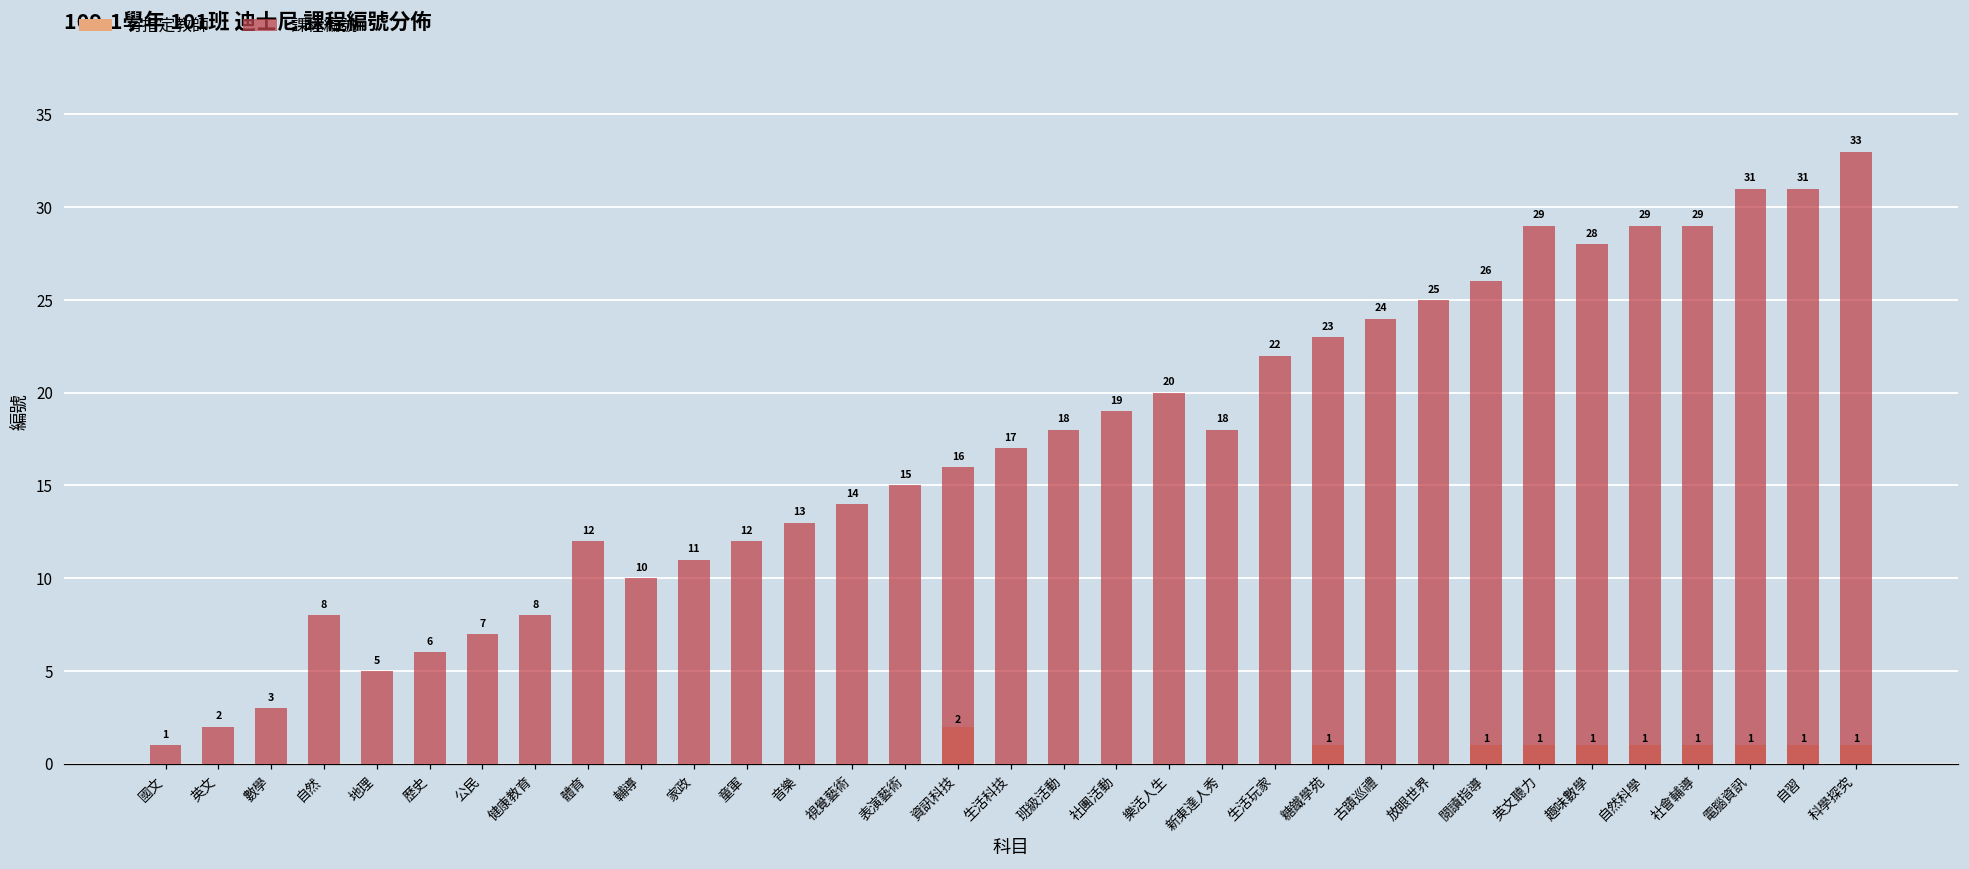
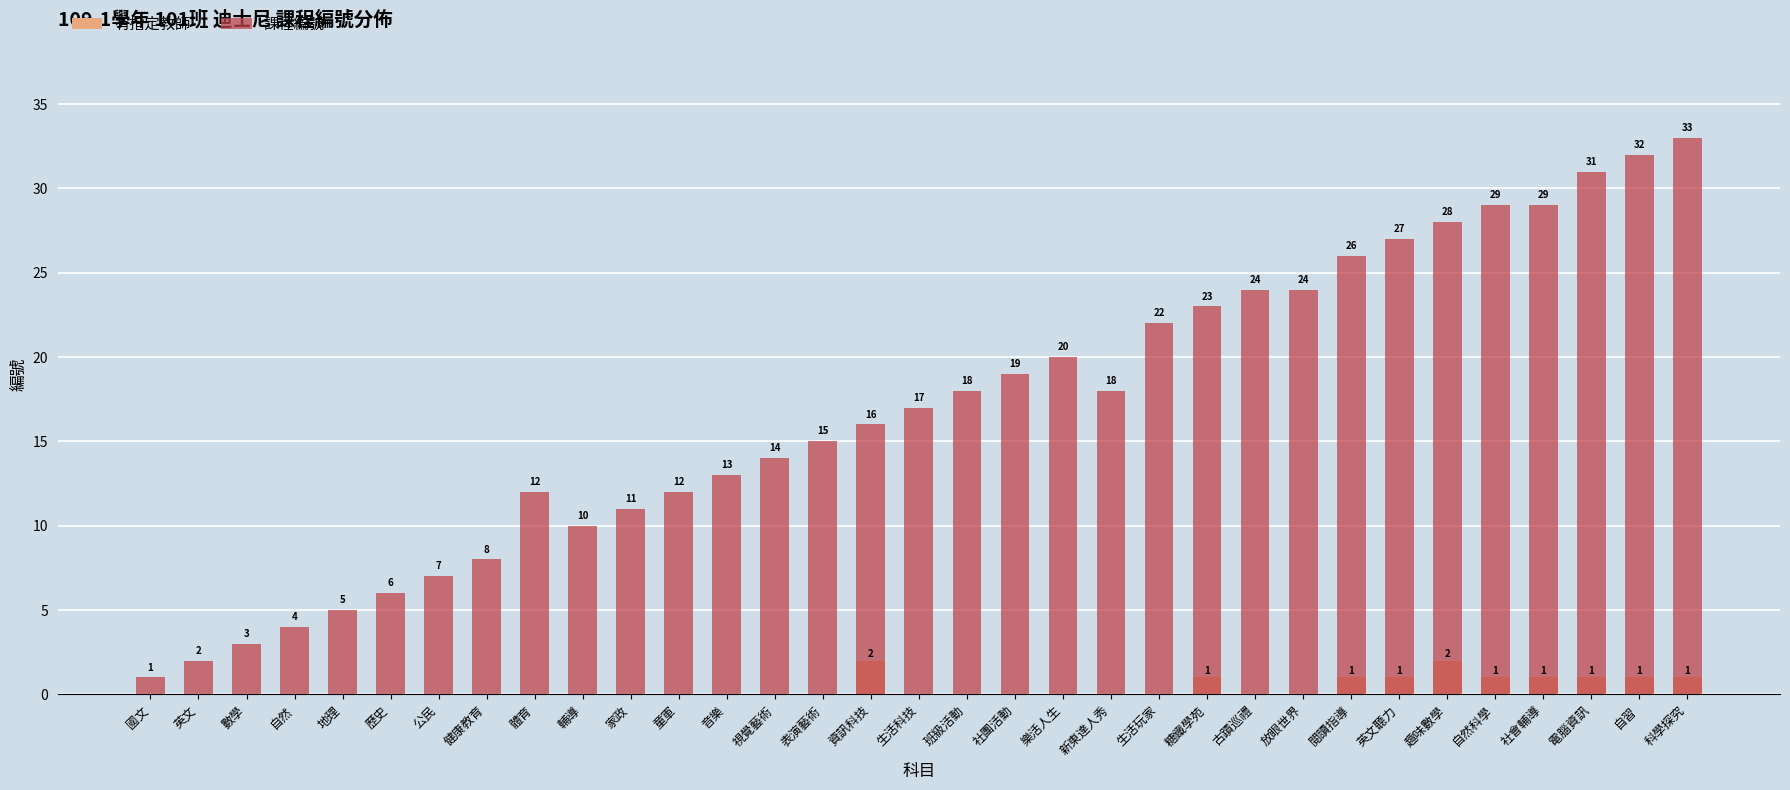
  {
    "有指定教師": {
-     "趣味數學": 1
+     "趣味數學": 2
    },
    "課程編號": {
      "國文": 1,
      "英文": 2,
      "數學": 3,
-     "自然": 8,
+     "自然": 4,
      "地理": 5,
      "歷史": 6,
      "公民": 7,
      "健康教育": 8,
      "體育": 12,
      "輔導": 10,
      "家政": 11,
      "童軍": 12,
      "音樂": 13,
      "視覺藝術": 14,
      "表演藝術": 15,
      "資訊科技": 16,
      "生活科技": 17,
      "班級活動": 18,
      "社團活動": 19,
      "樂活人生": 20,
      "新東達人秀": 18,
      "生活玩家": 22,
      "糖鐵學苑": 23,
      "古蹟巡禮": 24,
-     "放眼世界": 25,
+     "放眼世界": 24,
      "閱讀指導": 26,
-     "英文聽力": 29,
+     "英文聽力": 27,
      "趣味數學": 28,
      "自然科學": 29,
      "社會輔導": 29,
      "電腦資訊": 31,
-     "自習": 31,
+     "自習": 32,
      "科學探究": 33
    }
  }
